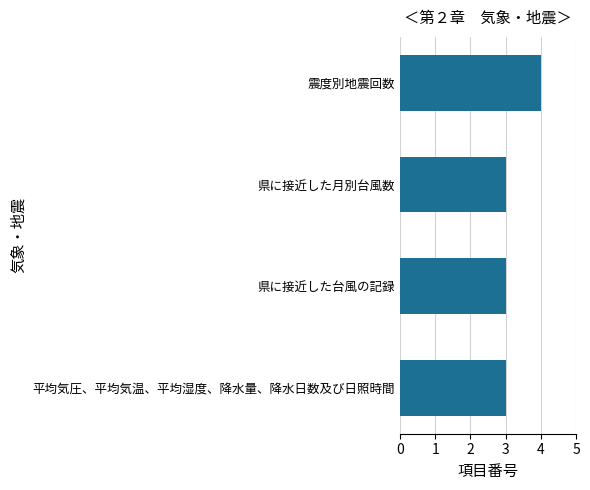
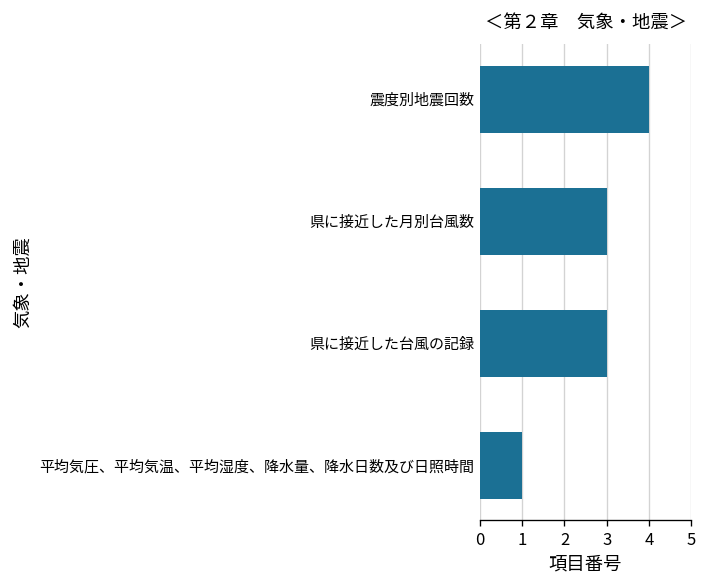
  {
    "震度別地震回数": 4,
    "県に接近した月別台風数": 3,
    "県に接近した台風の記録": 3,
-   "平均気圧、平均気温、平均湿度、降水量、降水日数及び日照時間": 3
+   "平均気圧、平均気温、平均湿度、降水量、降水日数及び日照時間": 1
  }
